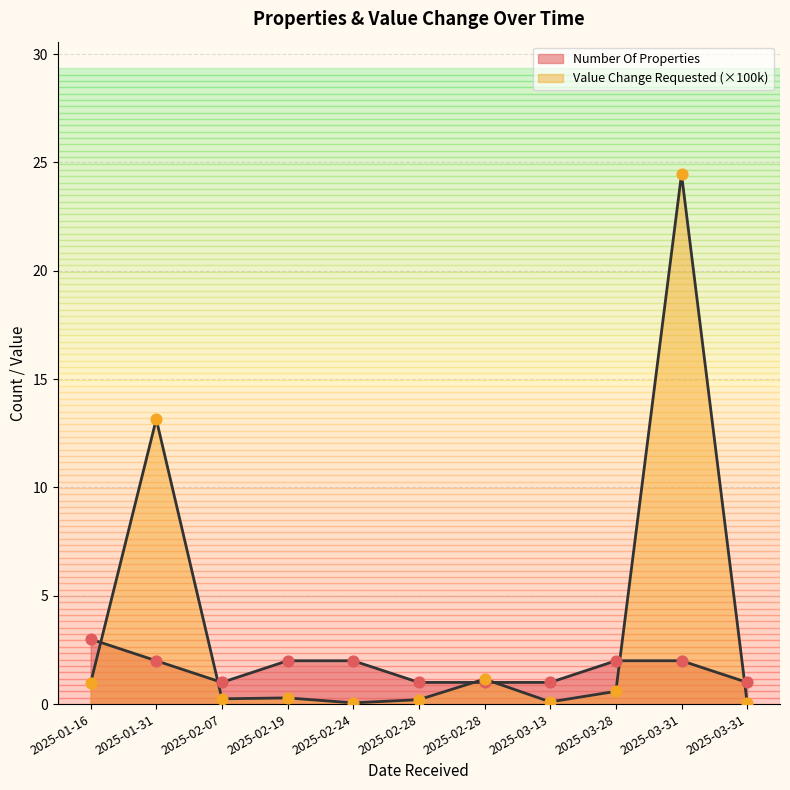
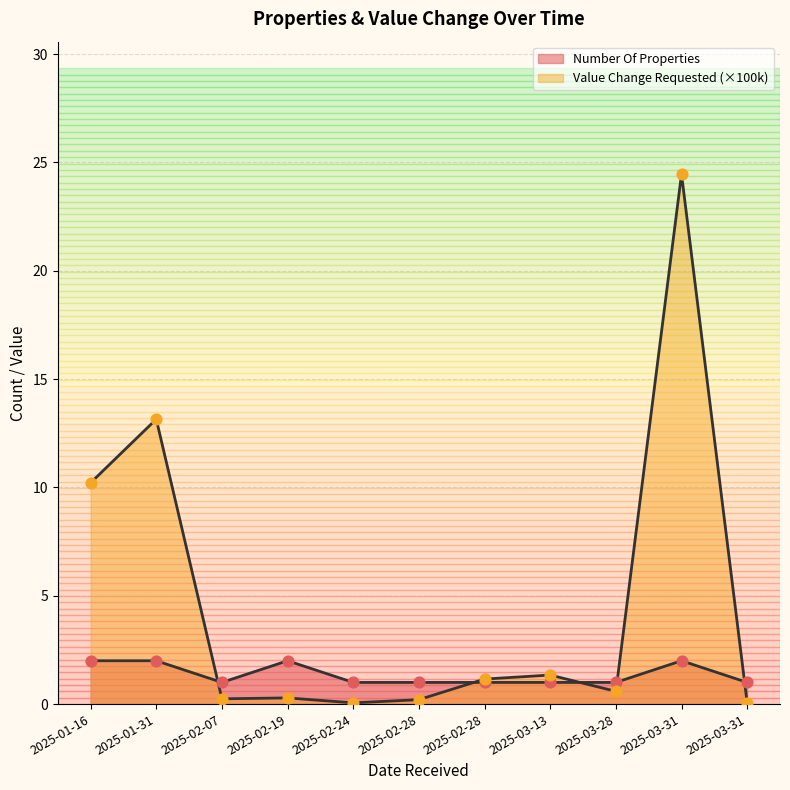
  {
    "Number Of Properties": {
-     "2025-01-16": 3,
+     "2025-01-16": 2,
      "2025-01-31": 2,
      "2025-02-07": 1,
      "2025-02-19": 2,
-     "2025-02-24": 2,
+     "2025-02-24": 1,
      "2025-03-13": 1,
-     "2025-03-28": 2
+     "2025-03-28": 1
    },
    "Value Change Requested (×100k)": {
-     "2025-01-16": 1.0,
+     "2025-01-16": 10.2,
      "2025-01-31": 13.1,
      "2025-02-07": 0.2,
      "2025-02-19": 0.3,
      "2025-02-24": 0.1,
-     "2025-03-13": 0.1,
+     "2025-03-13": 1.3,
      "2025-03-28": 0.6
    }
  }
